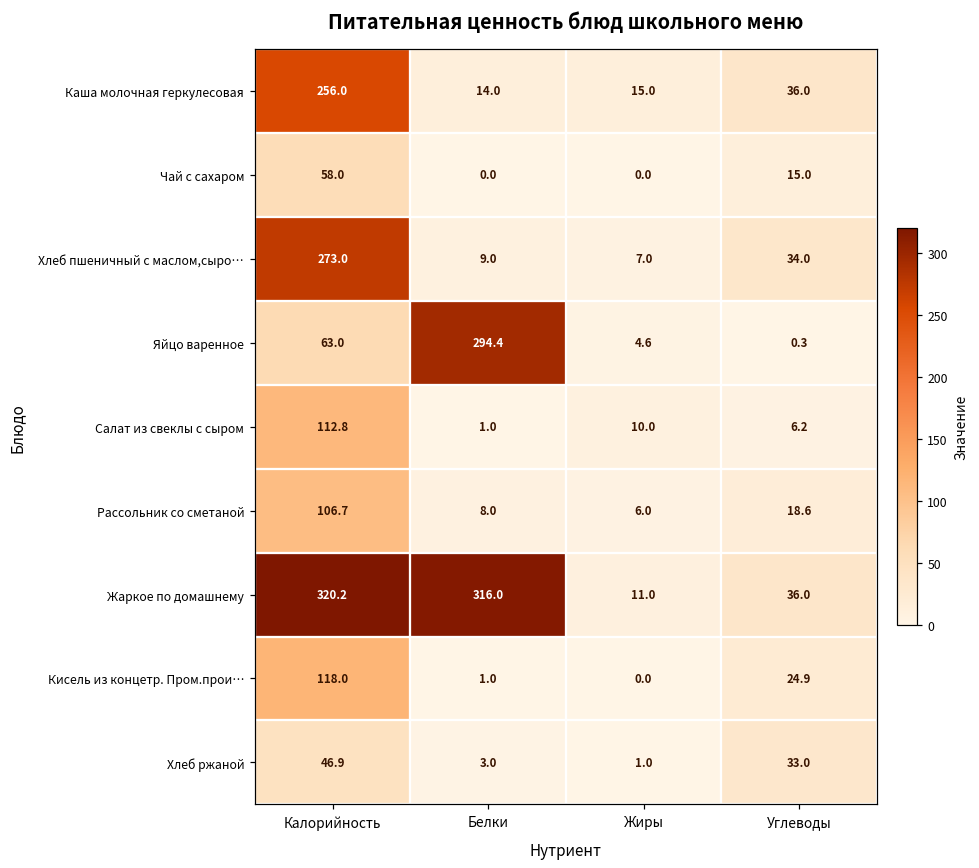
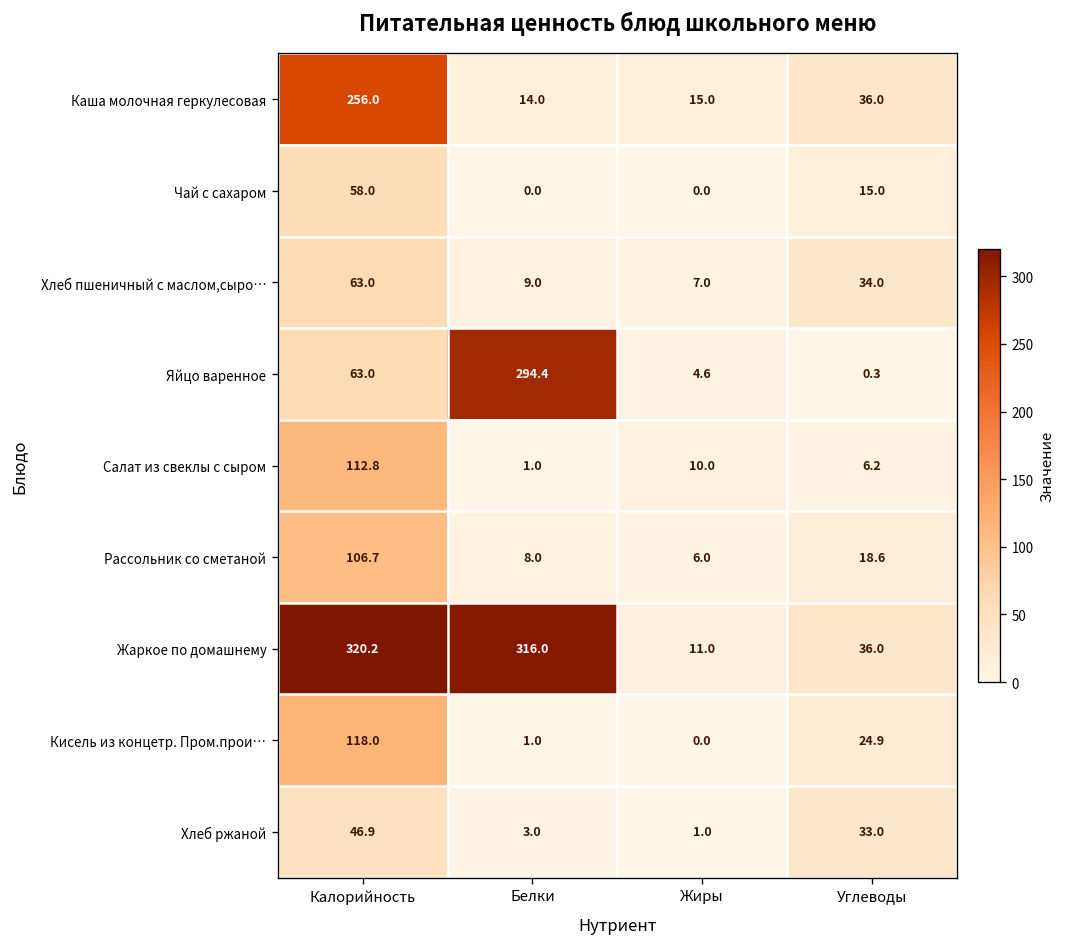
  {
    "Каша молочная геркулесовая": {
      "Калорийность": 256.0,
      "Белки": 14.0,
      "Жиры": 15.0,
      "Углеводы": 36.0
    },
    "Чай с сахаром": {
      "Калорийность": 58.0,
      "Белки": 0.0,
      "Жиры": 0.0,
      "Углеводы": 15.0
    },
    "Хлеб пшеничный с маслом,сыро…": {
-     "Калорийность": 273.0,
+     "Калорийность": 63.0,
      "Белки": 9.0,
      "Жиры": 7.0,
      "Углеводы": 34.0
    },
    "Яйцо варенное": {
      "Калорийность": 63.0,
      "Белки": 294.4,
      "Жиры": 4.6,
      "Углеводы": 0.3
    },
    "Салат из свеклы с сыром": {
      "Калорийность": 112.8,
      "Белки": 1.0,
      "Жиры": 10.0,
      "Углеводы": 6.2
    },
    "Рассольник со сметаной": {
      "Калорийность": 106.7,
      "Белки": 8.0,
      "Жиры": 6.0,
      "Углеводы": 18.6
    },
    "Жаркое по домашнему": {
      "Калорийность": 320.2,
      "Белки": 316.0,
      "Жиры": 11.0,
      "Углеводы": 36.0
    },
    "Кисель из концетр. Пром.прои…": {
      "Калорийность": 118.0,
      "Белки": 1.0,
      "Жиры": 0.0,
      "Углеводы": 24.9
    },
    "Хлеб ржаной": {
      "Калорийность": 46.9,
      "Белки": 3.0,
      "Жиры": 1.0,
      "Углеводы": 33.0
    }
  }
